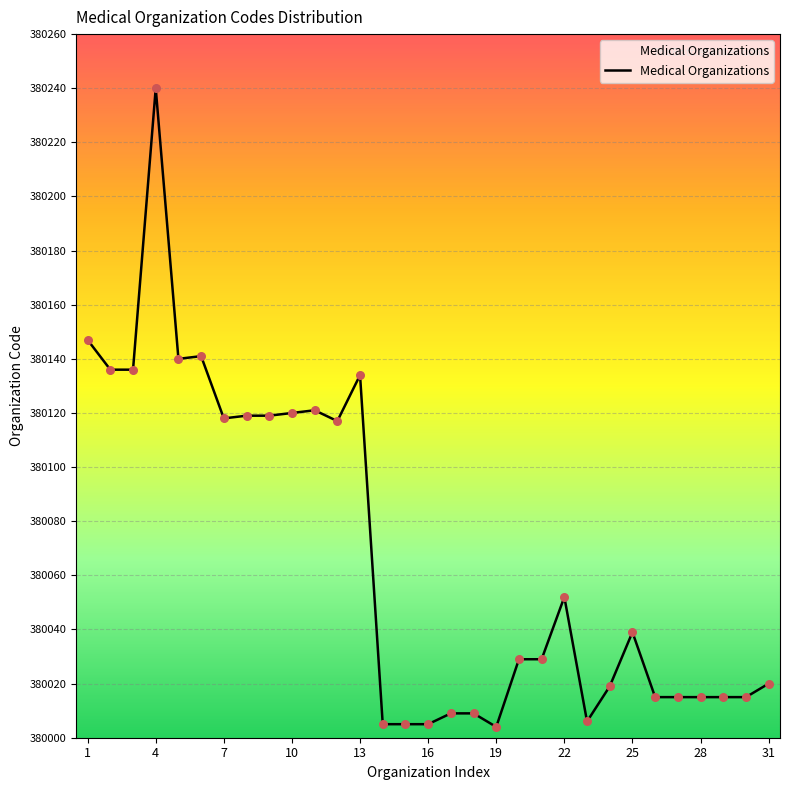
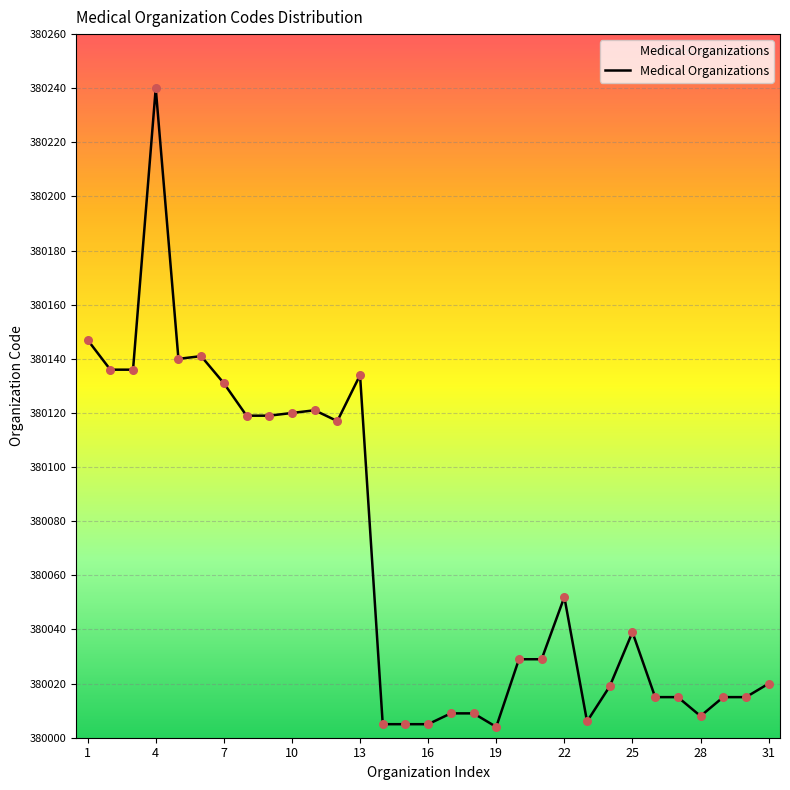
  {
    "1": 380147,
    "4": 380240,
-   "7": 380118,
+   "7": 380131,
    "10": 380120,
    "13": 380134,
    "16": 380005,
    "19": 380004,
    "22": 380052,
    "25": 380039,
-   "28": 380015,
+   "28": 380008,
    "31": 380020
  }
